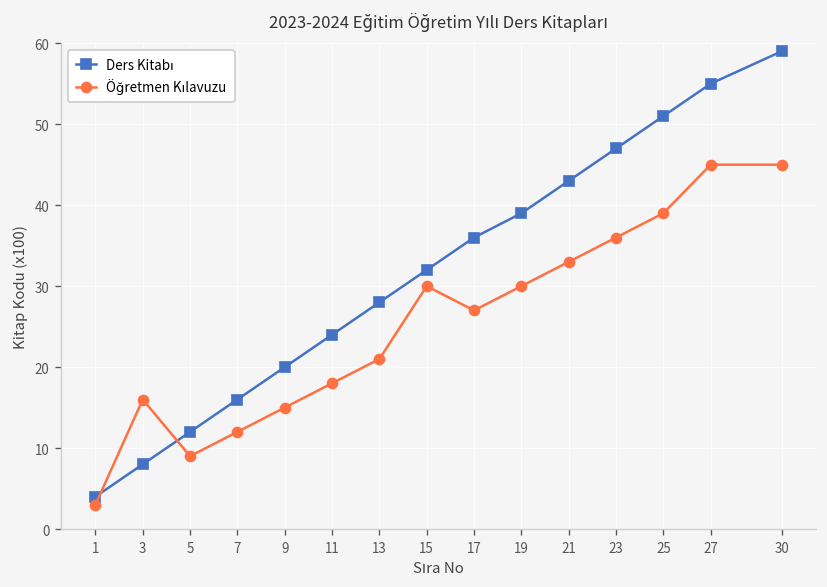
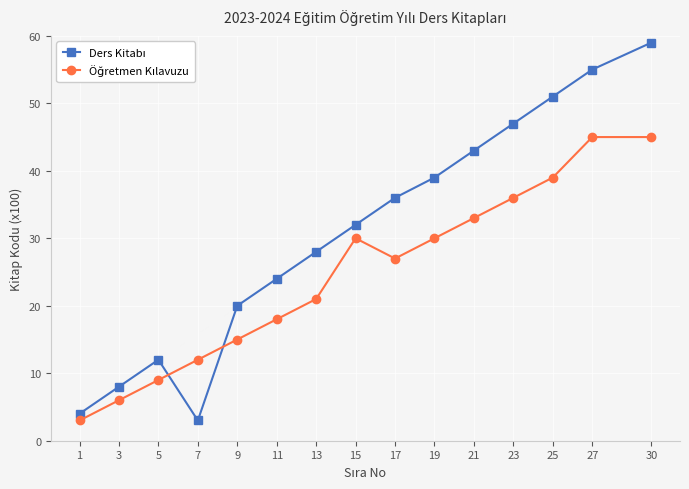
  {
    "Ders Kitabı": {
      "1": 4,
      "3": 8,
      "5": 12,
-     "7": 16,
+     "7": 3,
      "9": 20,
      "11": 24,
      "13": 28,
      "15": 32,
      "17": 36,
      "19": 39,
      "21": 43,
      "23": 47,
      "25": 51,
      "27": 55,
      "30": 59
    },
    "Öğretmen Kılavuzu": {
      "1": 3,
-     "3": 16,
+     "3": 6,
      "5": 9,
      "7": 12,
      "9": 15,
      "11": 18,
      "13": 21,
      "15": 30,
      "17": 27,
      "19": 30,
      "21": 33,
      "23": 36,
      "25": 39,
      "27": 45,
      "30": 45
    }
  }
